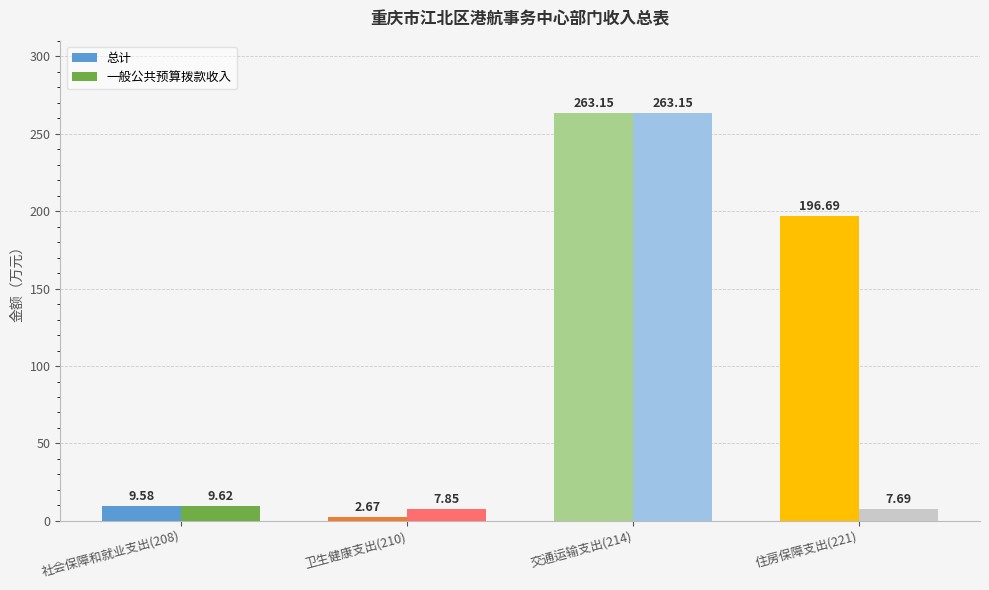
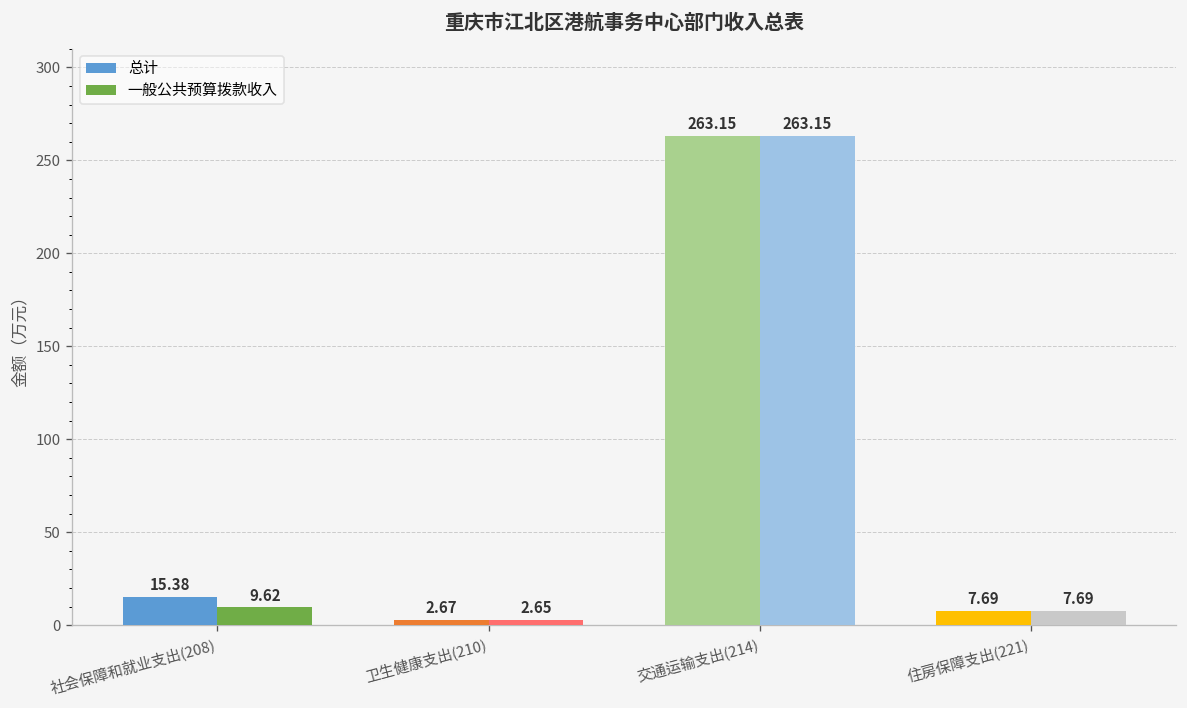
  {
    "总计": {
-     "社会保障和就业支出(208)": 9.58,
+     "社会保障和就业支出(208)": 15.38,
      "卫生健康支出(210)": 2.67,
      "交通运输支出(214)": 263.15,
-     "住房保障支出(221)": 196.69
+     "住房保障支出(221)": 7.69
    },
    "一般公共预算拨款收入": {
      "社会保障和就业支出(208)": 9.62,
-     "卫生健康支出(210)": 7.85,
+     "卫生健康支出(210)": 2.65,
      "交通运输支出(214)": 263.15,
      "住房保障支出(221)": 7.69
    }
  }
